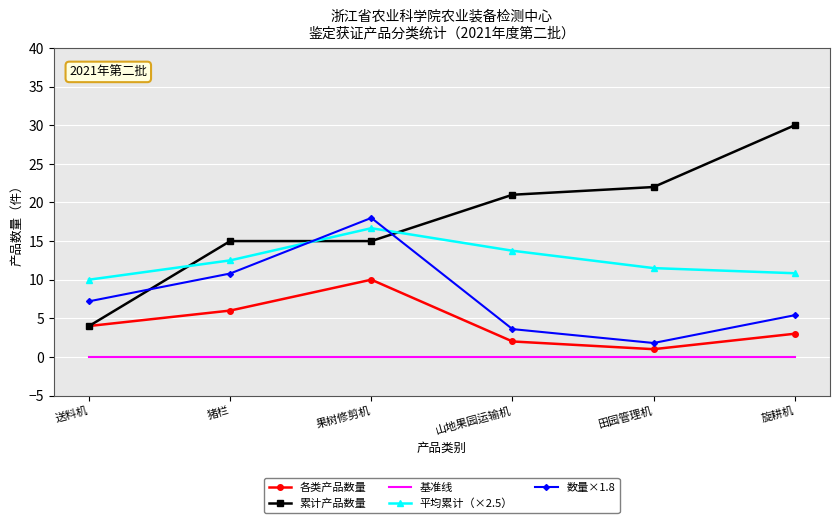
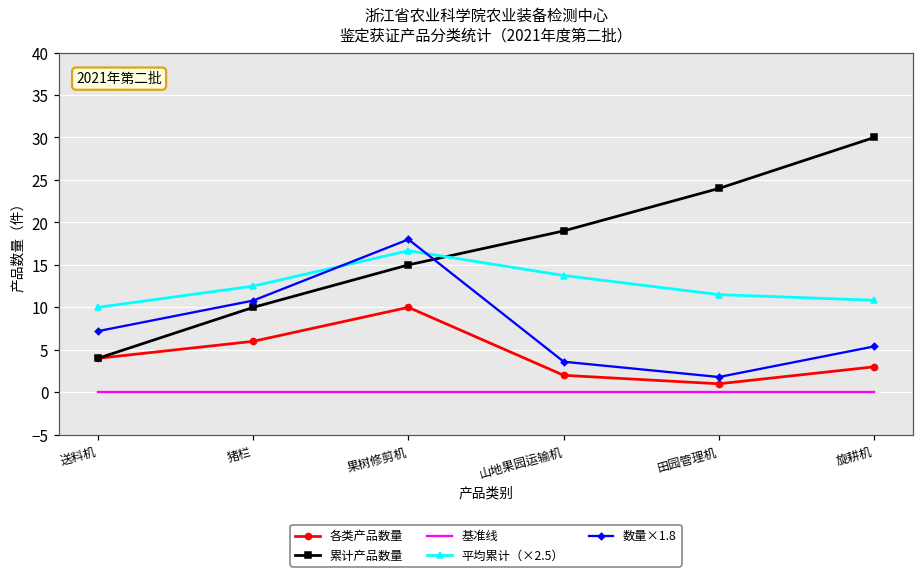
  {
    "各类产品数量": {
      "猪栏": 6,
      "果树修剪机": 10,
      "山地果园运输机": 2,
      "田园管理机": 1,
      "旋耕机": 3
    },
    "累计产品数量": {
-     "猪栏": 15,
+     "猪栏": 10,
      "果树修剪机": 15,
-     "山地果园运输机": 21,
-     "田园管理机": 22,
+     "山地果园运输机": 19,
+     "田园管理机": 24,
      "旋耕机": 30
    },
    "基准线": {
      "送料机": 0,
      "猪栏": 0,
      "果树修剪机": 0,
      "山地果园运输机": 0,
      "田园管理机": 0,
      "旋耕机": 0
    },
    "平均累计（×2.5）": {
      "送料机": 10,
      "猪栏": 13,
      "果树修剪机": 17,
      "山地果园运输机": 14,
      "田园管理机": 12,
      "旋耕机": 11
    },
    "数量×1.8": {
      "送料机": 7,
      "猪栏": 11,
      "果树修剪机": 18,
      "山地果园运输机": 4,
      "田园管理机": 2,
      "旋耕机": 5
    }
  }
